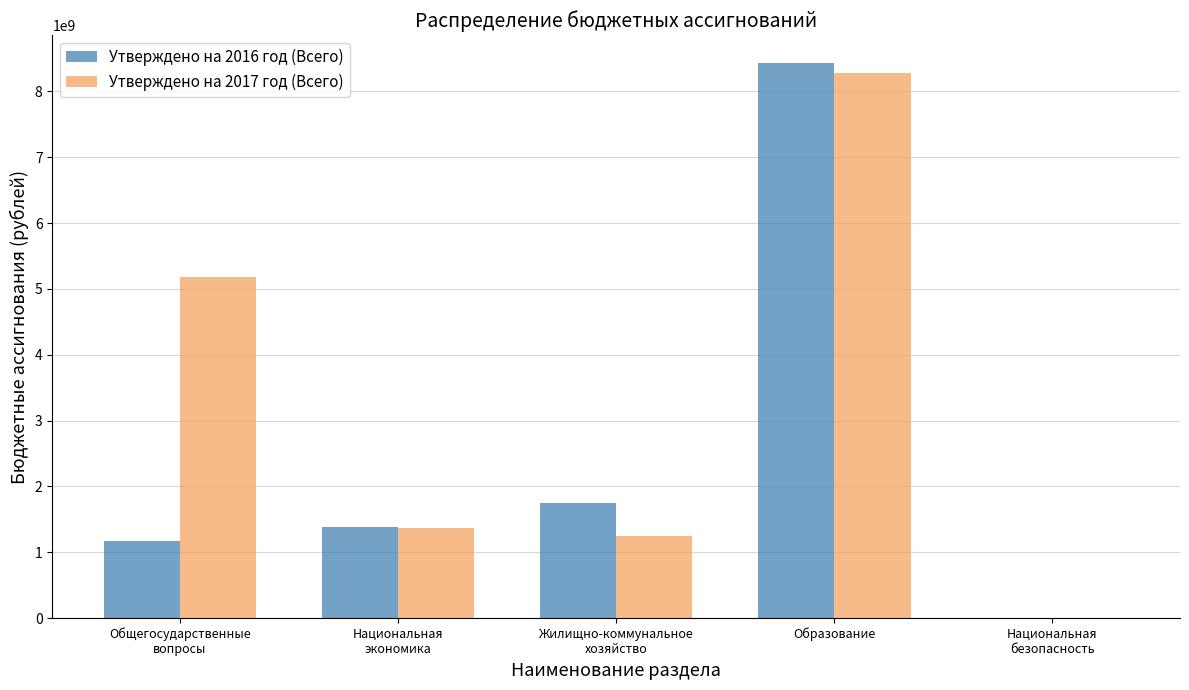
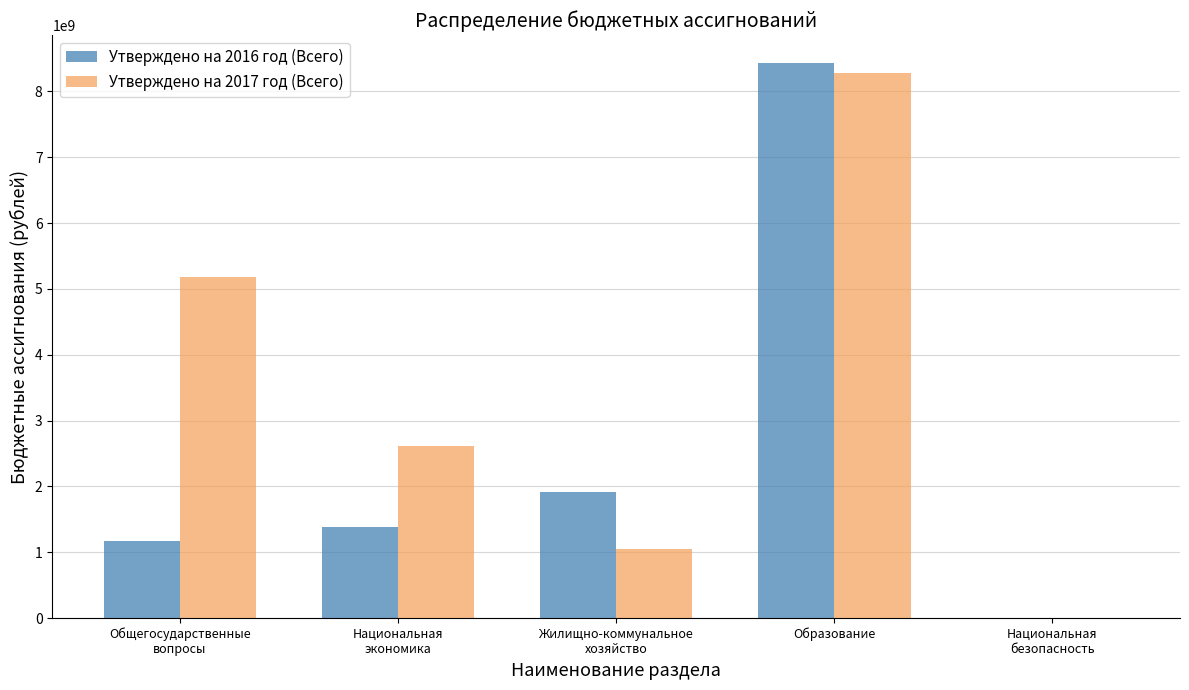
  {
    "Утверждено на 2016 год (Всего)": {
      "Общегосударственные вопросы": 1200000000,
      "Национальная экономика": 1400000000,
-     "Жилищно-коммунальное хозяйство": 1700000000,
+     "Жилищно-коммунальное хозяйство": 1900000000,
      "Образование": 8400000000
    },
    "Утверждено на 2017 год (Всего)": {
      "Общегосударственные вопросы": 5200000000,
-     "Национальная экономика": 1400000000,
-     "Жилищно-коммунальное хозяйство": 1200000000,
+     "Национальная экономика": 2600000000,
+     "Жилищно-коммунальное хозяйство": 1000000000,
      "Образование": 8300000000
    }
  }
